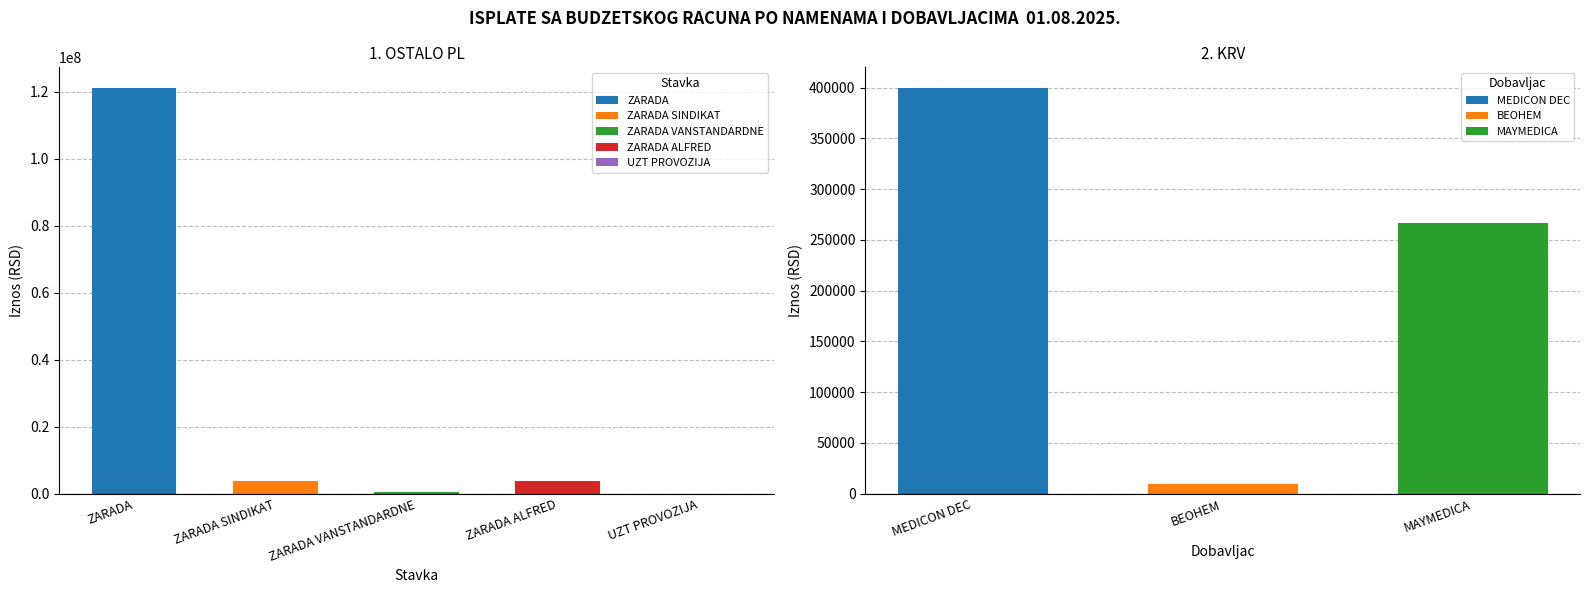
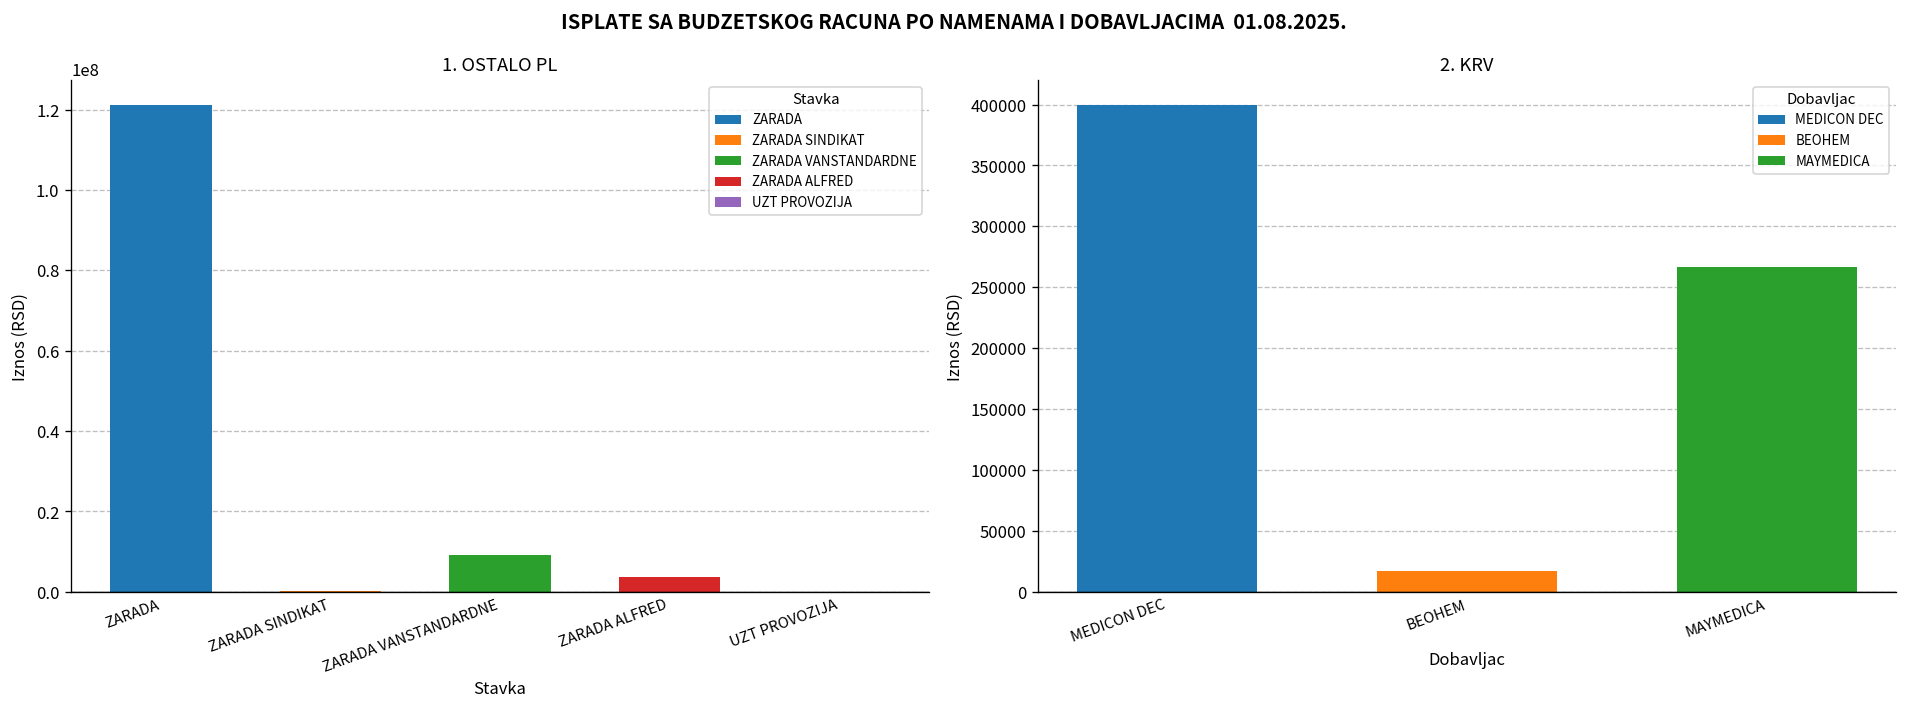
  {
    "1. OSTALO PL": {
      "ZARADA": 121000000,
-     "ZARADA SINDIKAT": 4000000,
-     "ZARADA VANSTANDARDNE": 0,
+     "ZARADA SINDIKAT": 0,
+     "ZARADA VANSTANDARDNE": 9000000,
      "ZARADA ALFRED": 4000000
    },
    "2. KRV": {
      "MEDICON DEC": 400000,
-     "BEOHEM": 9000,
+     "BEOHEM": 17000,
      "MAYMEDICA": 266000
    }
  }
